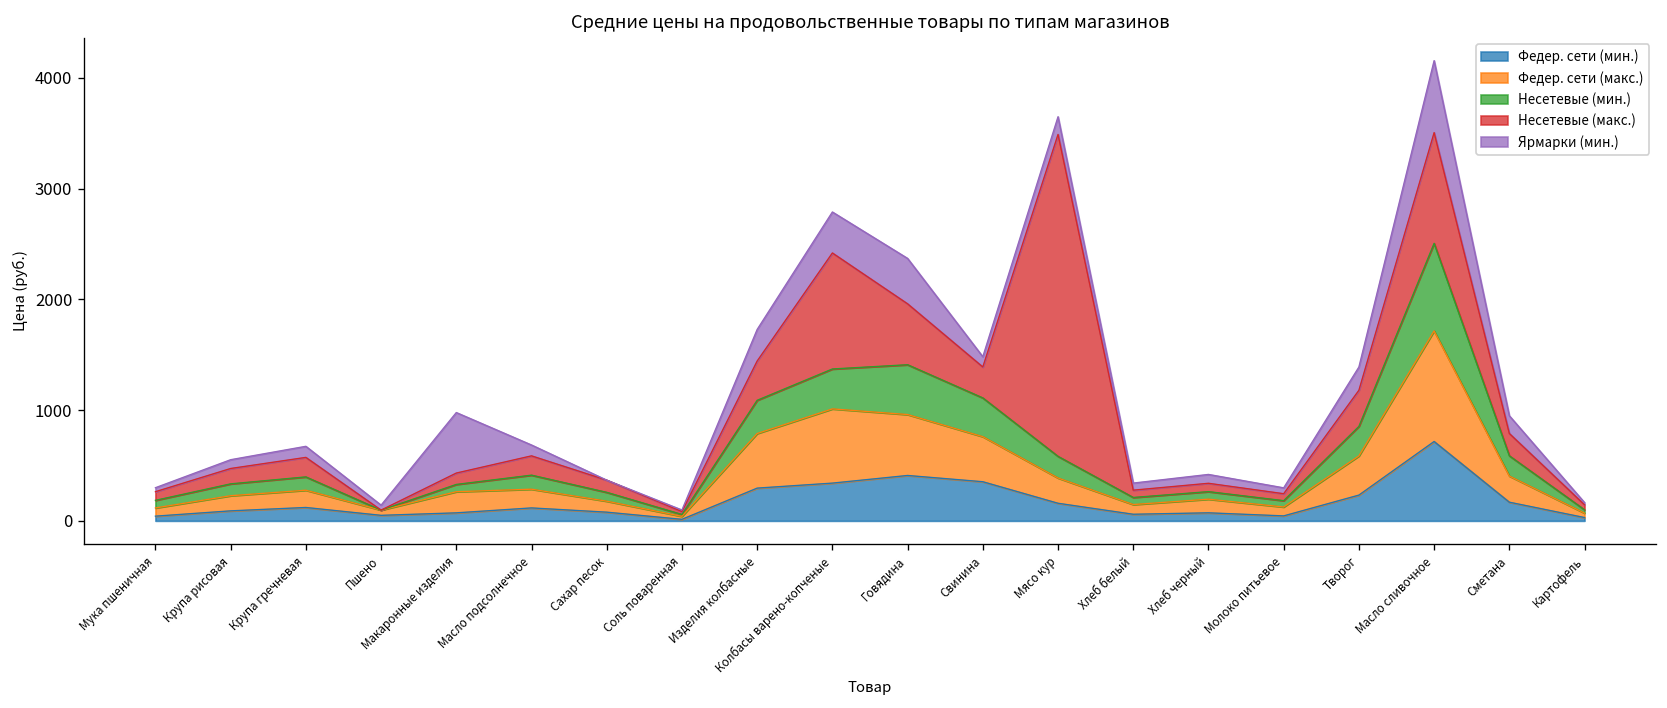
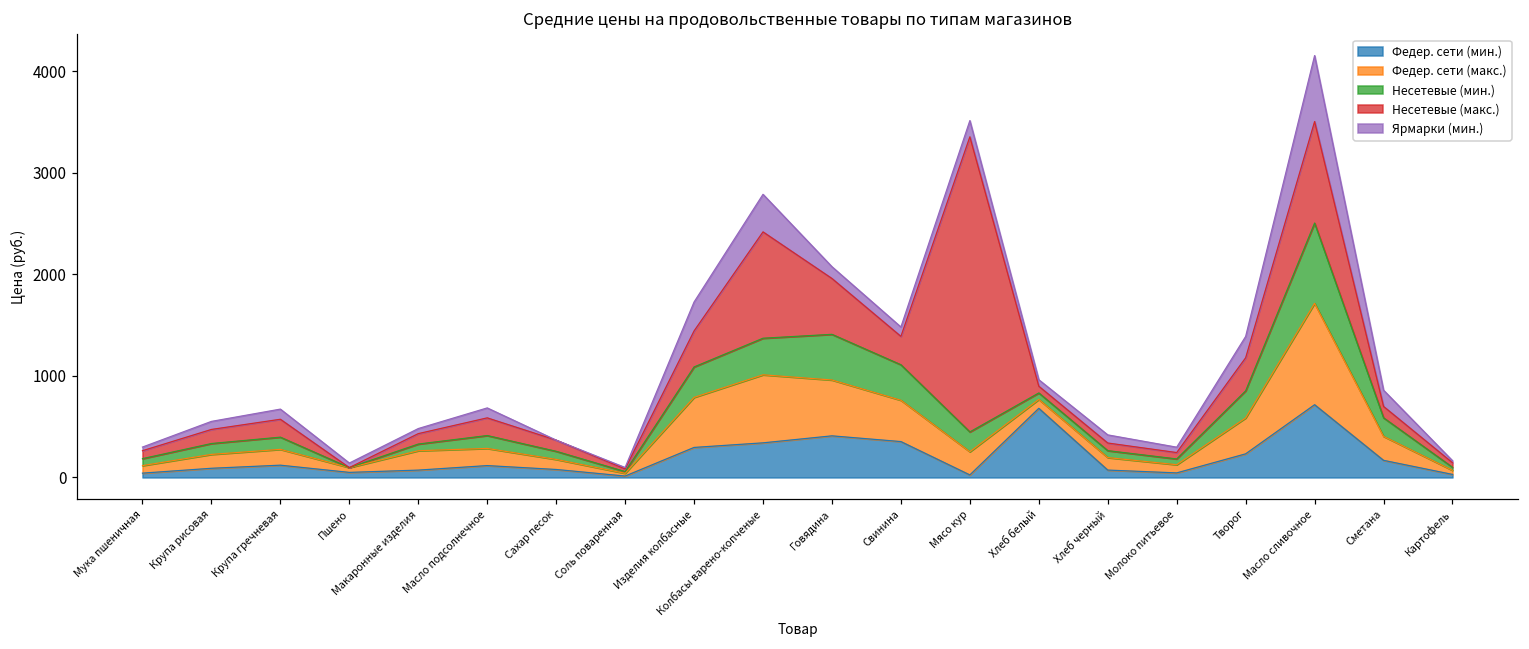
  {
    "Федер. сети (мин.)": {
      "Мука пшеничная": 0,
      "Крупа рисовая": 100,
      "Крупа гречневая": 100,
      "Пшено": 100,
      "Макаронные изделия": 100,
      "Масло подсолнечное": 100,
      "Сахар песок": 100,
      "Изделия колбасные": 300,
      "Колбасы варено-копченые": 300,
      "Говядина": 400,
      "Свинина": 400,
-     "Мясо кур": 200,
-     "Хлеб белый": 100,
+     "Мясо кур": 0,
+     "Хлеб белый": 700,
      "Хлеб черный": 100,
      "Молоко питьевое": 0,
      "Творог": 200,
      "Масло сливочное": 700,
      "Сметана": 200,
      "Картофель": 0
    },
    "Федер. сети (макс.)": {
      "Мука пшеничная": 100,
      "Крупа рисовая": 100,
      "Крупа гречневая": 200,
      "Макаронные изделия": 200,
      "Масло подсолнечное": 200,
      "Сахар песок": 100,
      "Изделия колбасные": 500,
      "Колбасы варено-копченые": 700,
      "Говядина": 600,
      "Свинина": 400,
      "Мясо кур": 200,
      "Хлеб белый": 100,
      "Хлеб черный": 100,
      "Молоко питьевое": 100,
      "Творог": 400,
      "Масло сливочное": 1000,
      "Сметана": 200,
      "Картофель": 0
    },
    "Несетевые (мин.)": {
      "Мука пшеничная": 100,
      "Крупа рисовая": 100,
      "Крупа гречневая": 100,
      "Макаронные изделия": 100,
      "Масло подсолнечное": 100,
      "Сахар песок": 100,
      "Изделия колбасные": 300,
      "Колбасы варено-копченые": 400,
      "Говядина": 500,
      "Свинина": 400,
      "Мясо кур": 200,
      "Хлеб белый": 100,
      "Хлеб черный": 100,
      "Молоко питьевое": 100,
      "Творог": 300,
      "Масло сливочное": 800,
      "Сметана": 200,
      "Картофель": 0
    },
    "Несетевые (макс.)": {
      "Мука пшеничная": 100,
      "Крупа рисовая": 100,
      "Крупа гречневая": 200,
      "Макаронные изделия": 100,
      "Масло подсолнечное": 200,
      "Изделия колбасные": 400,
      "Колбасы варено-копченые": 1000,
      "Говядина": 600,
      "Свинина": 300,
      "Мясо кур": 2900,
      "Хлеб белый": 100,
      "Хлеб черный": 100,
      "Молоко питьевое": 100,
      "Творог": 300,
      "Масло сливочное": 1000,
-     "Сметана": 200
+     "Сметана": 100
    },
    "Ярмарки (мин.)": {
      "Мука пшеничная": 0,
      "Крупа рисовая": 100,
      "Крупа гречневая": 100,
      "Пшено": 0,
-     "Макаронные изделия": 500,
+     "Макаронные изделия": 100,
      "Масло подсолнечное": 100,
      "Изделия колбасные": 300,
      "Колбасы варено-копченые": 400,
-     "Говядина": 400,
+     "Говядина": 100,
      "Свинина": 100,
      "Мясо кур": 200,
      "Хлеб белый": 100,
      "Хлеб черный": 100,
      "Молоко питьевое": 100,
      "Творог": 200,
      "Масло сливочное": 700,
      "Сметана": 200
    }
  }
